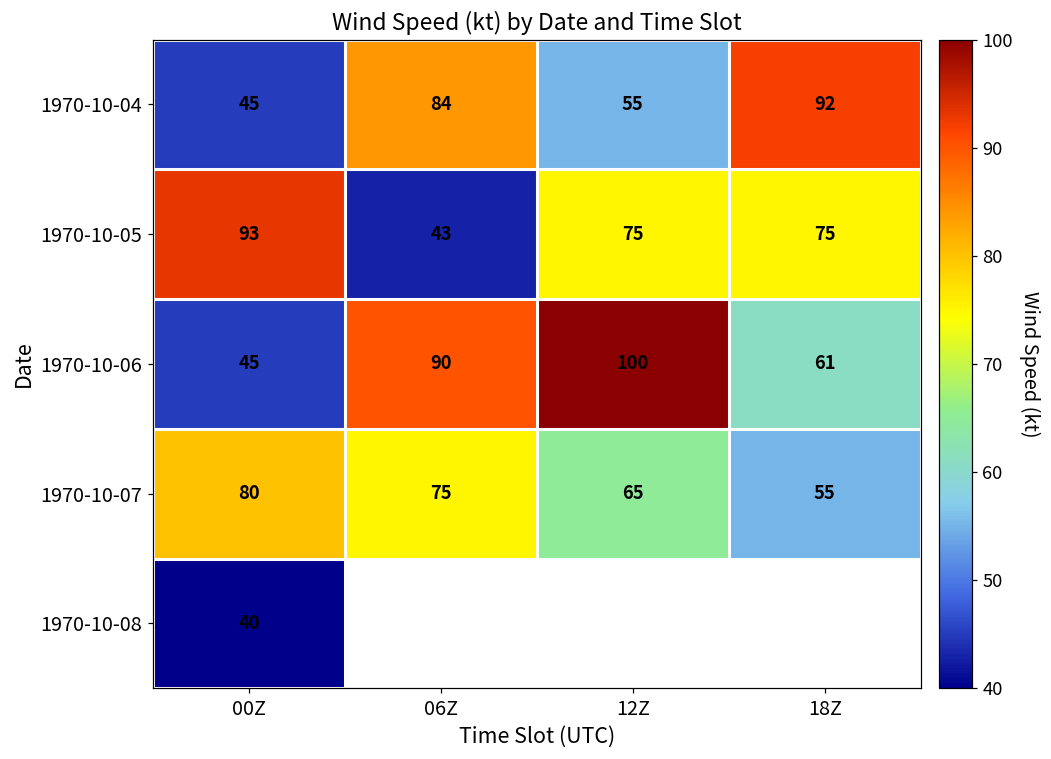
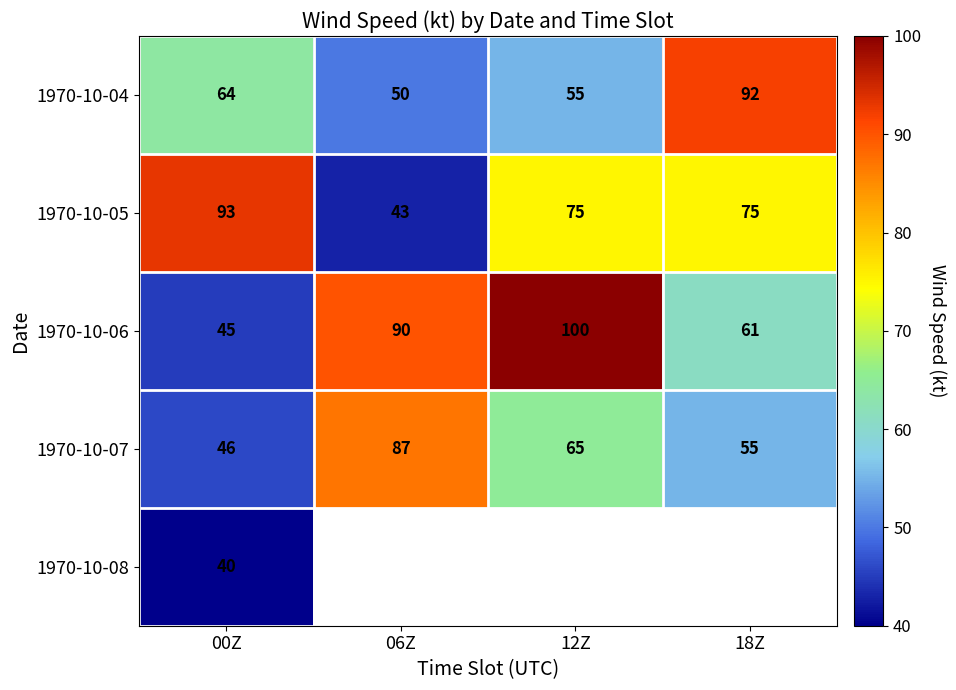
  {
    "1970-10-04": {
-     "00Z": 45,
-     "06Z": 84,
+     "00Z": 64,
+     "06Z": 50,
      "12Z": 55,
      "18Z": 92
    },
    "1970-10-05": {
      "00Z": 93,
      "06Z": 43,
      "12Z": 75,
      "18Z": 75
    },
    "1970-10-06": {
      "00Z": 45,
      "06Z": 90,
      "12Z": 100,
      "18Z": 61
    },
    "1970-10-07": {
-     "00Z": 80,
-     "06Z": 75,
+     "00Z": 46,
+     "06Z": 87,
      "12Z": 65,
      "18Z": 55
    },
    "1970-10-08": {
      "00Z": 40
    }
  }
